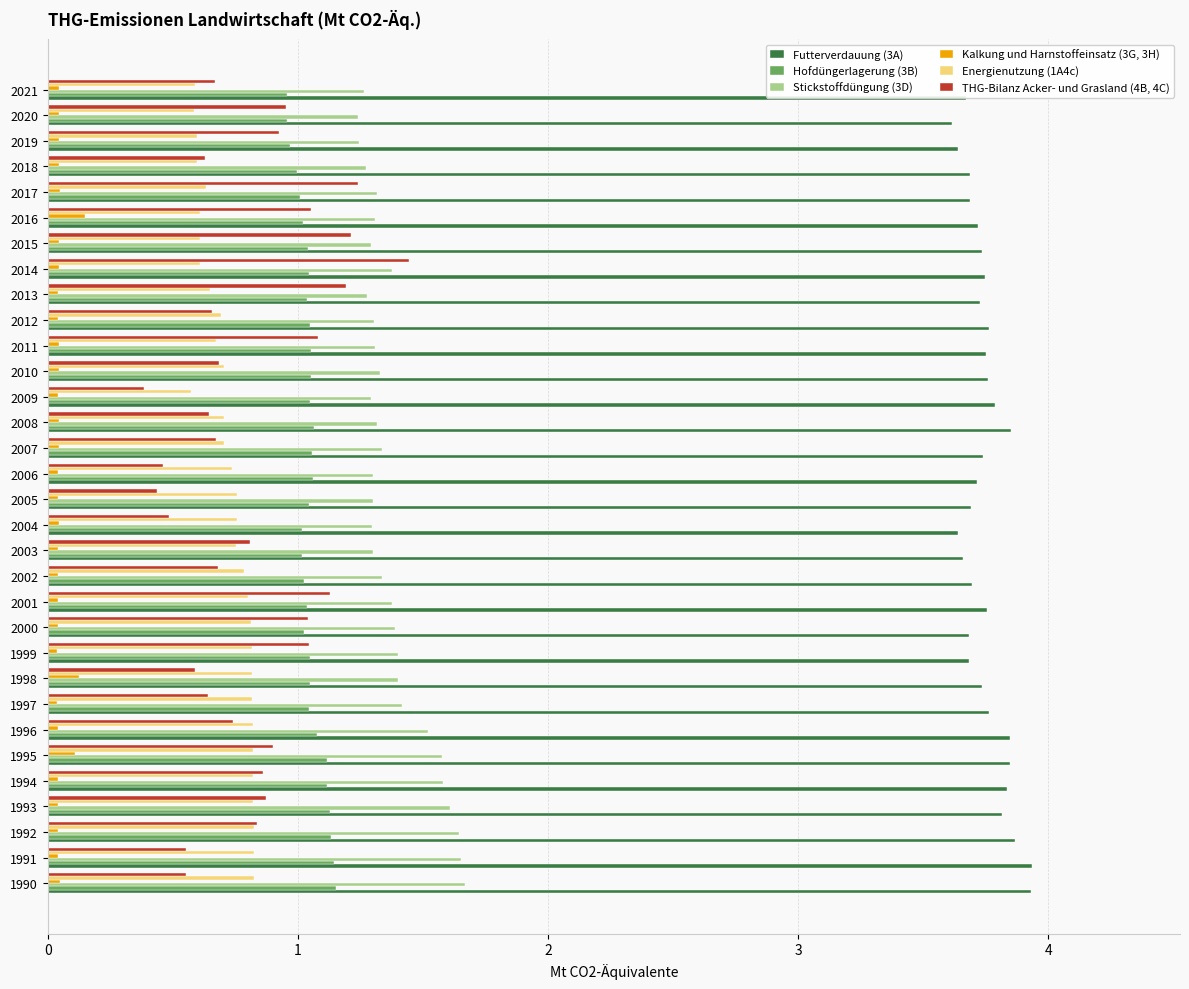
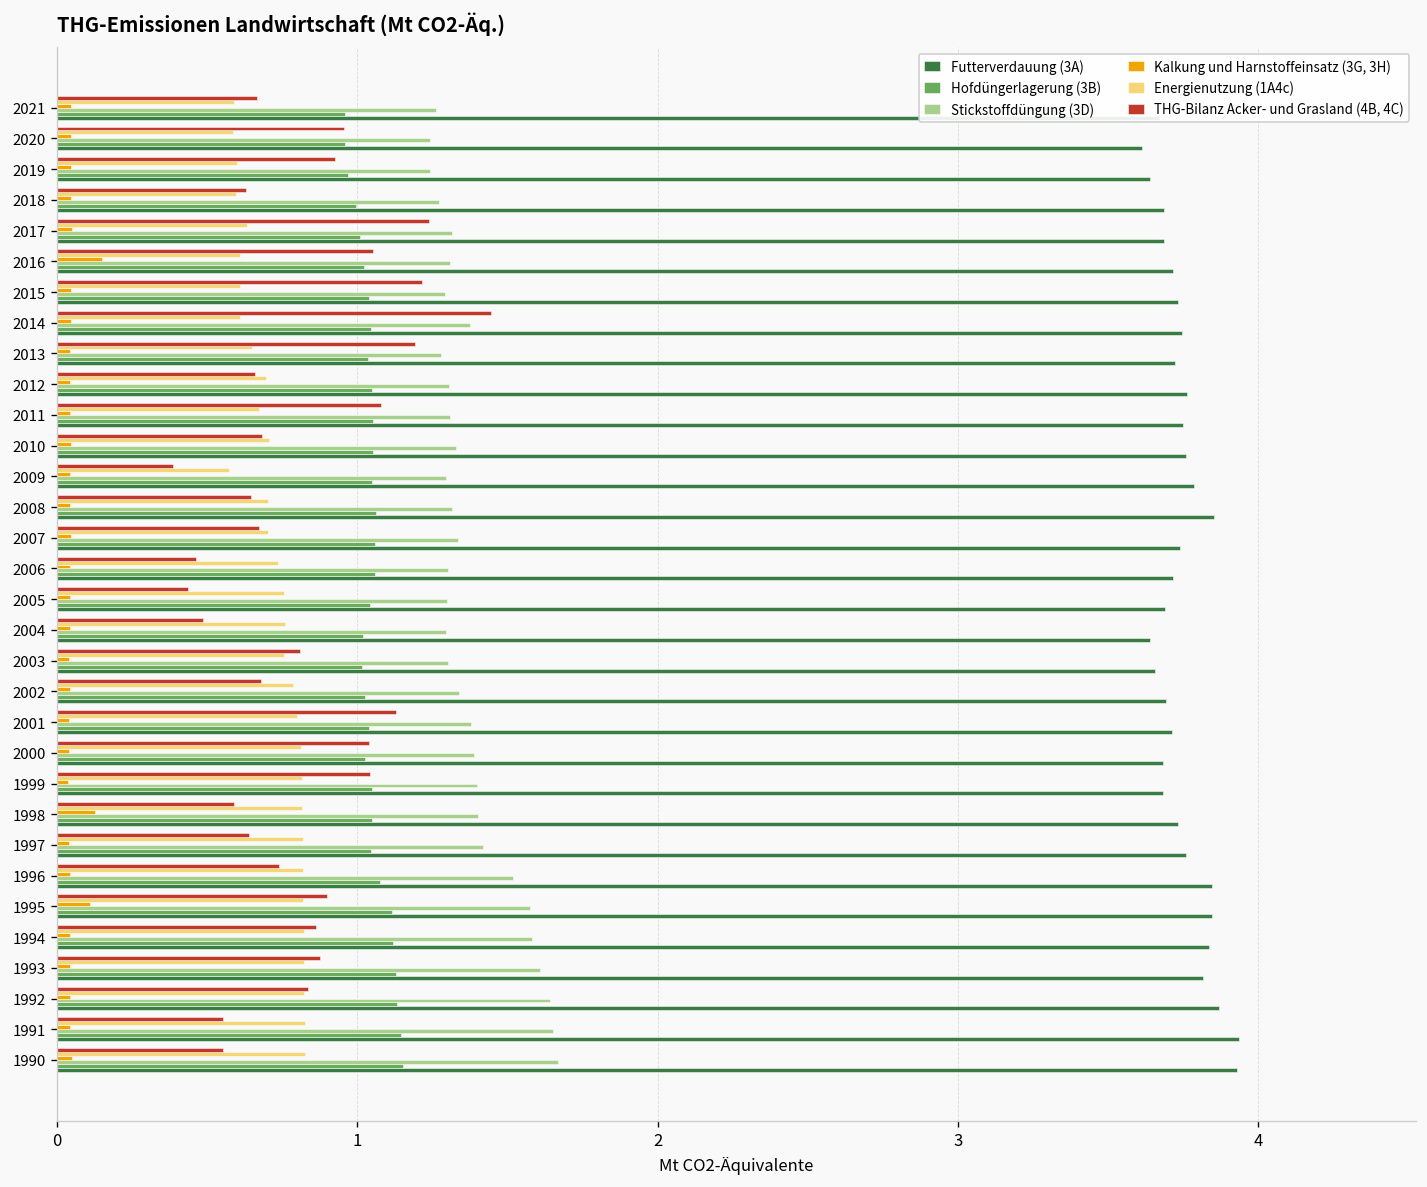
  {
    "Futterverdauung (3A)": {
      "2021": 3.67,
      "2020": 3.61,
      "2019": 3.64,
      "2018": 3.69,
      "2017": 3.69,
      "2016": 3.72,
      "2015": 3.74,
      "2014": 3.75,
      "2013": 3.73,
      "2012": 3.76,
      "2011": 3.75,
      "2010": 3.76,
      "2009": 3.79,
      "2008": 3.85,
      "2007": 3.74,
      "2006": 3.72,
      "2005": 3.69,
      "2004": 3.64,
      "2003": 3.66,
      "2002": 3.69,
-     "2001": 3.75,
+     "2001": 3.71,
      "2000": 3.68,
      "1999": 3.68,
      "1998": 3.73,
      "1997": 3.76,
      "1996": 3.85,
      "1995": 3.85,
      "1994": 3.84,
      "1993": 3.82,
      "1992": 3.87,
      "1991": 3.94,
      "1990": 3.93
    },
    "Hofdüngerlagerung (3B)": {
      "2021": 0.96,
      "2020": 0.96,
      "2019": 0.97,
      "2018": 1.00,
      "2017": 1.01,
      "2016": 1.02,
      "2015": 1.04,
      "2014": 1.04,
      "2013": 1.03,
      "2012": 1.05,
      "2011": 1.05,
      "2010": 1.05,
      "2009": 1.05,
      "2008": 1.06,
      "2007": 1.06,
      "2006": 1.06,
      "2005": 1.04,
      "2004": 1.02,
      "2003": 1.02,
      "2002": 1.02,
      "2001": 1.04,
      "2000": 1.03,
      "1999": 1.05,
      "1998": 1.05,
      "1997": 1.05,
      "1996": 1.08,
      "1995": 1.12,
      "1994": 1.12,
      "1993": 1.13,
      "1992": 1.13,
      "1991": 1.14,
      "1990": 1.15
    },
    "Stickstoffdüngung (3D)": {
      "2021": 1.26,
      "2020": 1.24,
      "2019": 1.24,
      "2018": 1.27,
      "2017": 1.32,
      "2016": 1.31,
      "2015": 1.29,
      "2014": 1.38,
      "2013": 1.28,
      "2012": 1.30,
      "2011": 1.31,
      "2010": 1.33,
      "2009": 1.29,
      "2008": 1.32,
      "2007": 1.34,
      "2006": 1.30,
      "2005": 1.30,
      "2004": 1.30,
      "2003": 1.30,
      "2002": 1.34,
      "2001": 1.38,
      "2000": 1.39,
      "1999": 1.40,
      "1998": 1.40,
      "1997": 1.42,
      "1996": 1.52,
      "1995": 1.58,
      "1994": 1.58,
      "1993": 1.61,
      "1992": 1.64,
      "1991": 1.65,
      "1990": 1.67
    },
    "Kalkung und Harnstoffeinsatz (3G, 3H)": {
      "2021": 0.05,
      "2020": 0.04,
      "2019": 0.05,
      "2018": 0.05,
      "2017": 0.05,
      "2016": 0.15,
      "2015": 0.04,
      "2014": 0.05,
      "2013": 0.04,
      "2012": 0.04,
      "2011": 0.04,
      "2010": 0.04,
      "2009": 0.04,
      "2008": 0.04,
      "2007": 0.05,
      "2006": 0.04,
      "2005": 0.04,
      "2004": 0.04,
      "2003": 0.04,
      "2002": 0.04,
      "2001": 0.04,
      "2000": 0.04,
      "1999": 0.04,
      "1998": 0.13,
      "1997": 0.04,
      "1996": 0.04,
      "1995": 0.11,
      "1994": 0.04,
      "1993": 0.04,
      "1992": 0.04,
      "1991": 0.04,
      "1990": 0.05
    },
    "Energienutzung (1A4c)": {
      "2021": 0.59,
      "2020": 0.58,
      "2019": 0.60,
      "2018": 0.60,
      "2017": 0.63,
      "2016": 0.61,
      "2015": 0.61,
      "2014": 0.61,
      "2013": 0.65,
      "2012": 0.69,
      "2011": 0.67,
      "2010": 0.71,
      "2009": 0.57,
      "2008": 0.70,
      "2007": 0.70,
      "2006": 0.74,
      "2005": 0.76,
      "2004": 0.76,
      "2003": 0.75,
      "2002": 0.79,
      "2001": 0.80,
      "2000": 0.81,
      "1999": 0.82,
      "1998": 0.82,
      "1997": 0.82,
      "1996": 0.82,
      "1995": 0.82,
      "1994": 0.82,
      "1993": 0.82,
      "1992": 0.82,
      "1991": 0.83,
      "1990": 0.83
    },
    "THG-Bilanz Acker- und Grasland (4B, 4C)": {
      "2021": 0.67,
      "2020": 0.95,
      "2019": 0.92,
      "2018": 0.63,
      "2017": 1.24,
      "2016": 1.05,
      "2015": 1.21,
      "2014": 1.45,
      "2013": 1.19,
      "2012": 0.66,
      "2011": 1.08,
      "2010": 0.68,
      "2009": 0.39,
      "2008": 0.64,
      "2007": 0.67,
      "2006": 0.46,
      "2005": 0.44,
      "2004": 0.48,
      "2003": 0.81,
      "2002": 0.68,
      "2001": 1.13,
      "2000": 1.04,
      "1999": 1.04,
      "1998": 0.59,
      "1997": 0.64,
      "1996": 0.74,
      "1995": 0.90,
      "1994": 0.86,
      "1993": 0.87,
      "1992": 0.84,
      "1991": 0.55,
      "1990": 0.55
    }
  }
